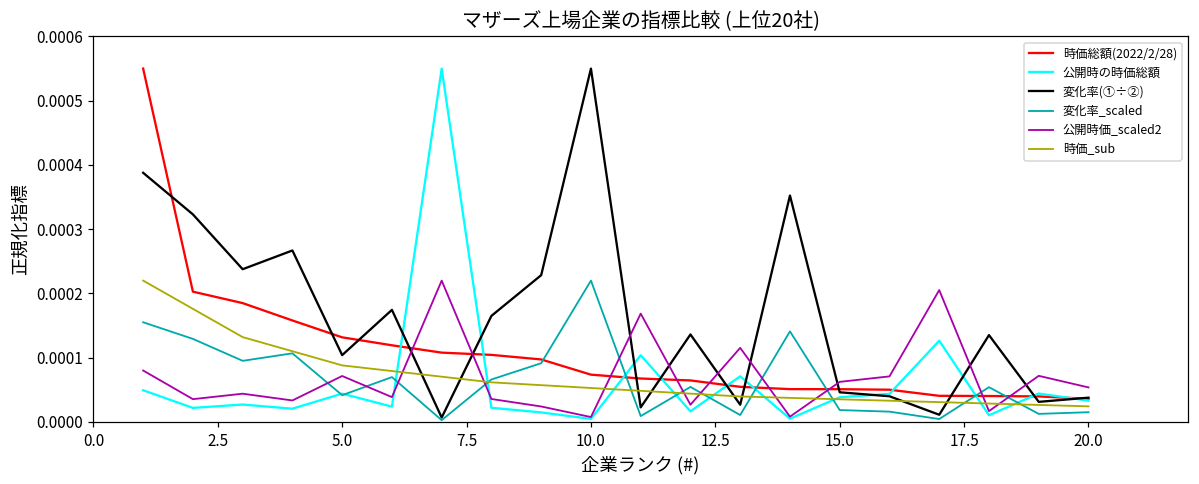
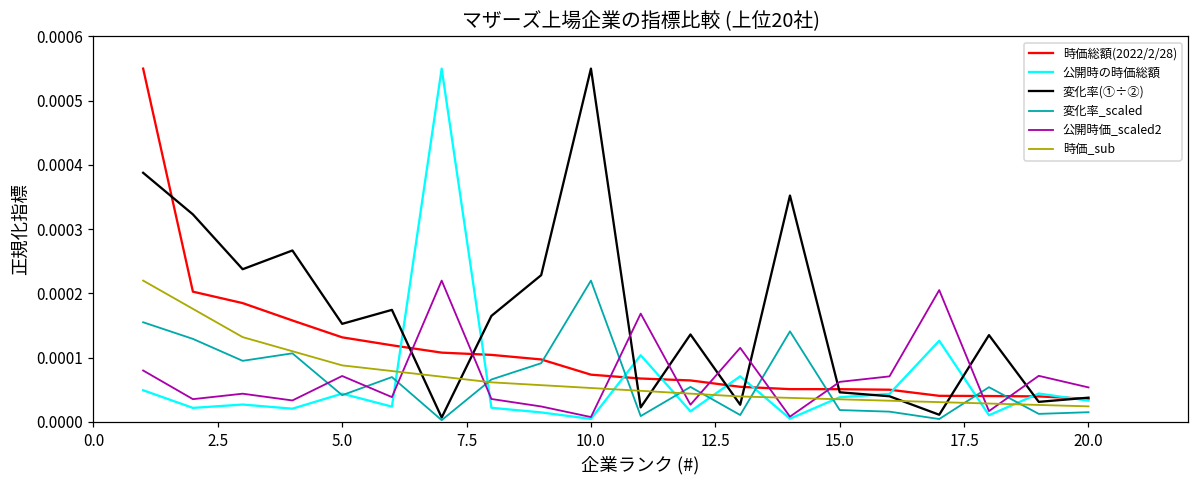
  {
    "時価総額(2022/2/28)": {
      "5.0": 0.00013,
      "10.0": 0.00007,
      "15.0": 0.00005
    },
    "変化率(①÷②)": {
-     "5.0": 0.00010,
+     "5.0": 0.00015,
      "10.0": 0.00055,
      "15.0": 0.00005
    },
    "変化率_scaled": {
      "10.0": 0.00022,
      "15.0": 0.00002,
      "20.0": 0.00002
    },
    "公開時価_scaled2": {
      "5.0": 0.00007,
      "15.0": 0.00006,
      "20.0": 0.00005
    },
    "時価_sub": {
      "5.0": 0.00009,
      "10.0": 0.00005,
      "20.0": 0.00002
    }
  }
